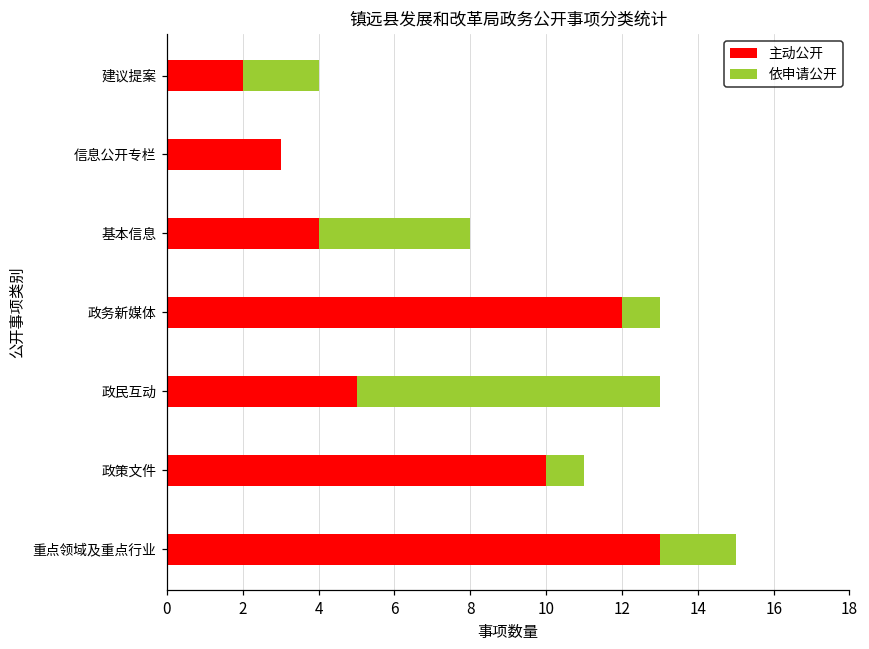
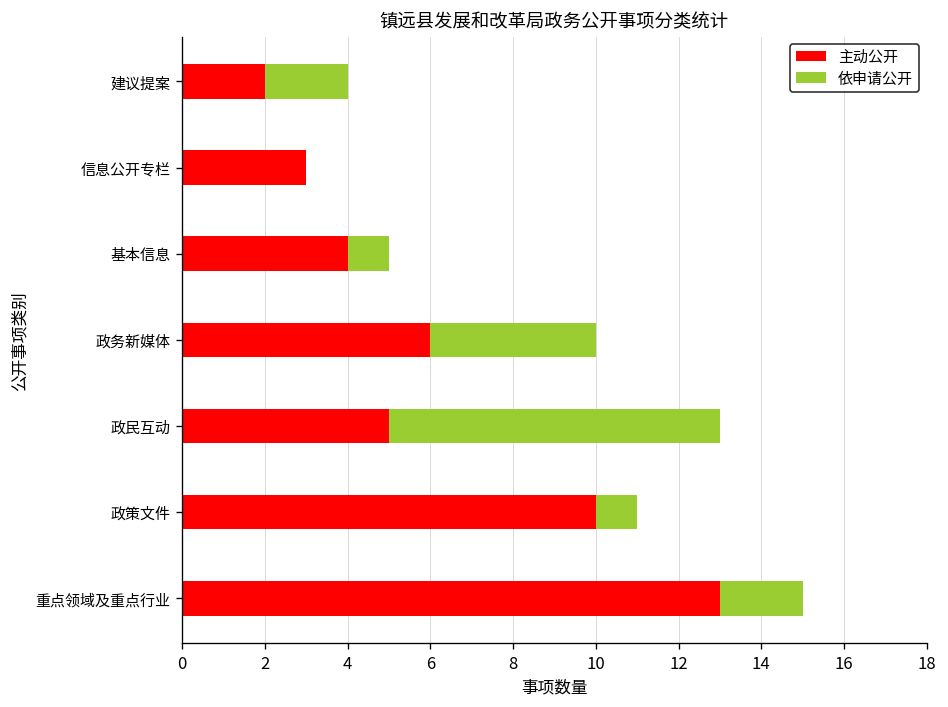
  {
    "主动公开": {
      "建议提案": 2,
      "信息公开专栏": 3,
      "基本信息": 4,
-     "政务新媒体": 12,
+     "政务新媒体": 6,
      "政民互动": 5,
      "政策文件": 10,
      "重点领域及重点行业": 13
    },
    "依申请公开": {
      "建议提案": 2,
      "信息公开专栏": 0,
-     "基本信息": 4,
-     "政务新媒体": 1,
+     "基本信息": 1,
+     "政务新媒体": 4,
      "政民互动": 8,
      "政策文件": 1,
      "重点领域及重点行业": 2
    }
  }
